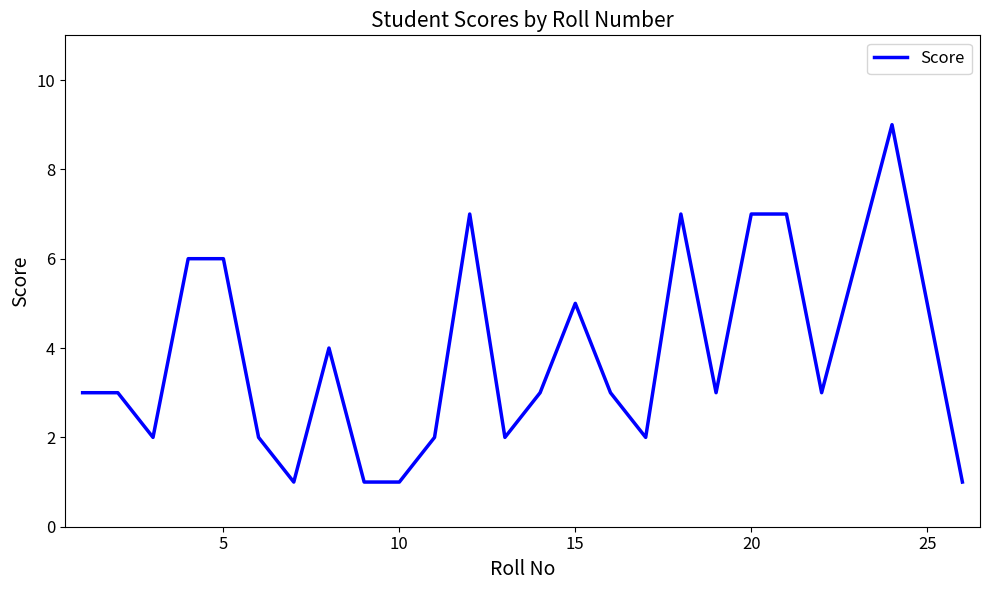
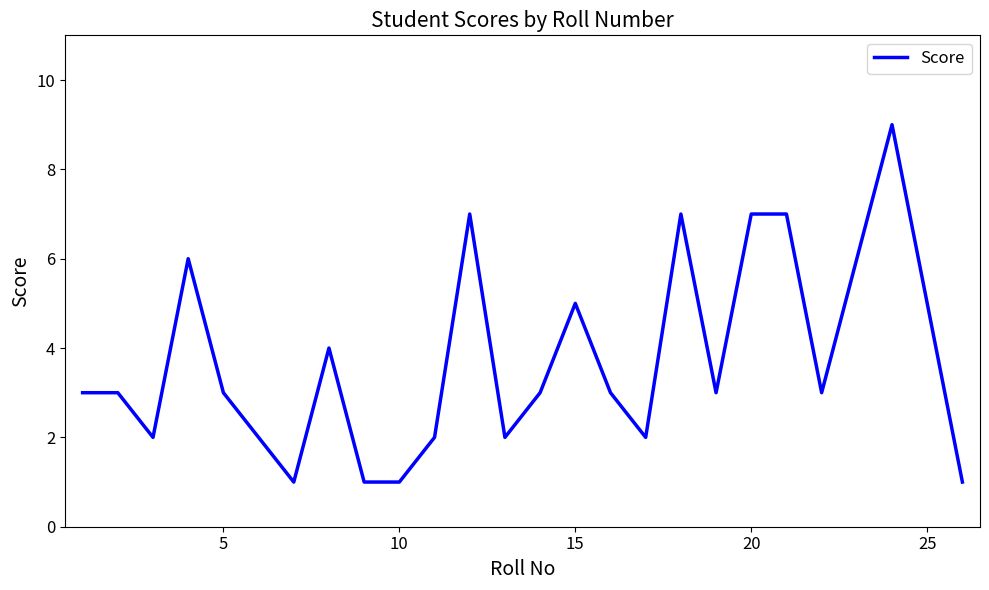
  {
-   "5": 6,
+   "5": 3,
    "10": 1,
    "15": 5,
    "20": 7,
    "25": 5
  }
